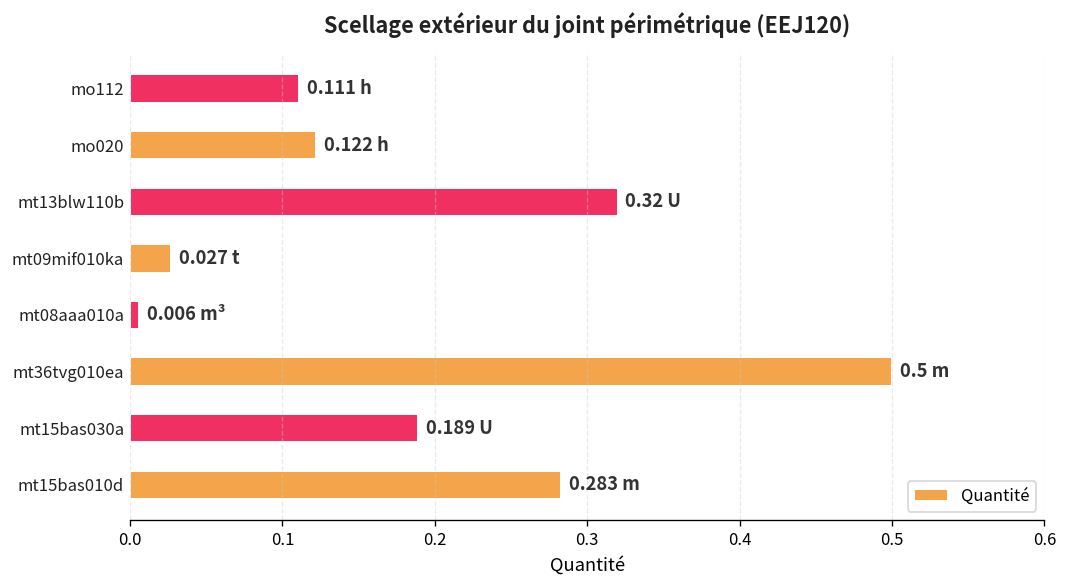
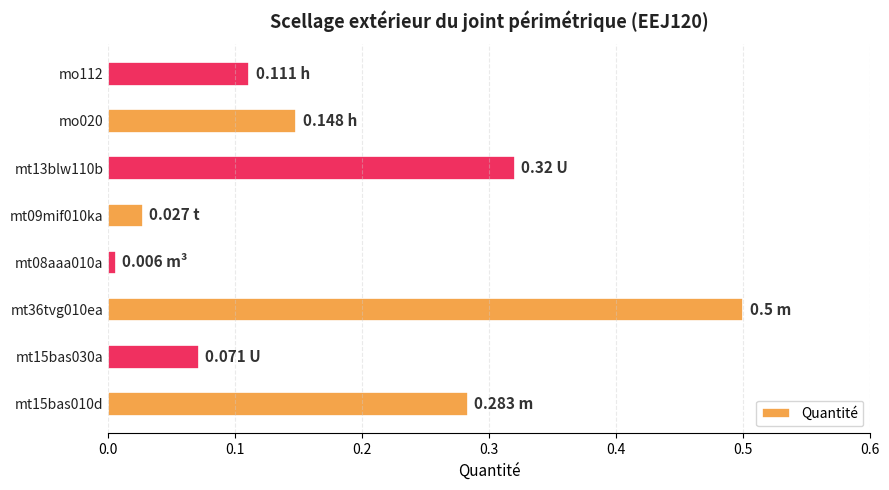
  {
    "mo112": 0.111,
-   "mo020": 0.122,
+   "mo020": 0.148,
    "mt13blw110b": 0.32,
    "mt09mif010ka": 0.027,
    "mt08aaa010a": 0.006,
    "mt36tvg010ea": 0.5,
-   "mt15bas030a": 0.189,
+   "mt15bas030a": 0.071,
    "mt15bas010d": 0.283
  }
